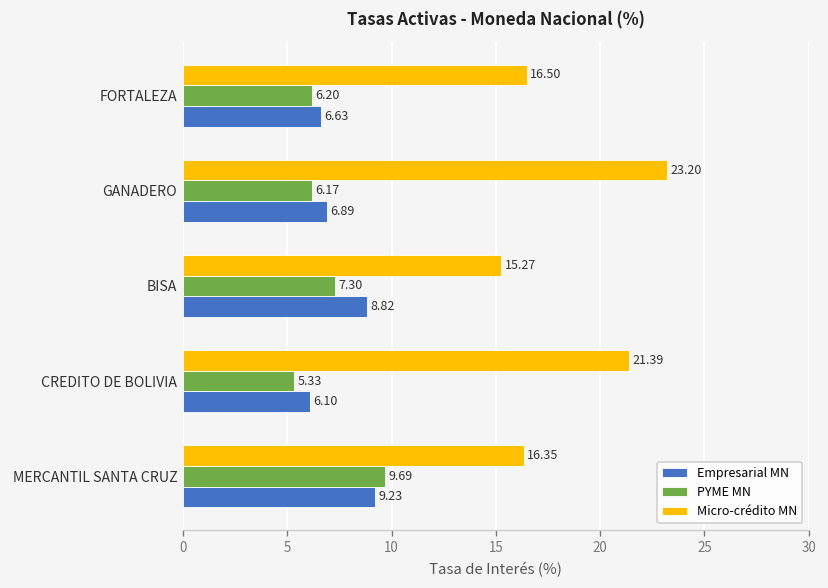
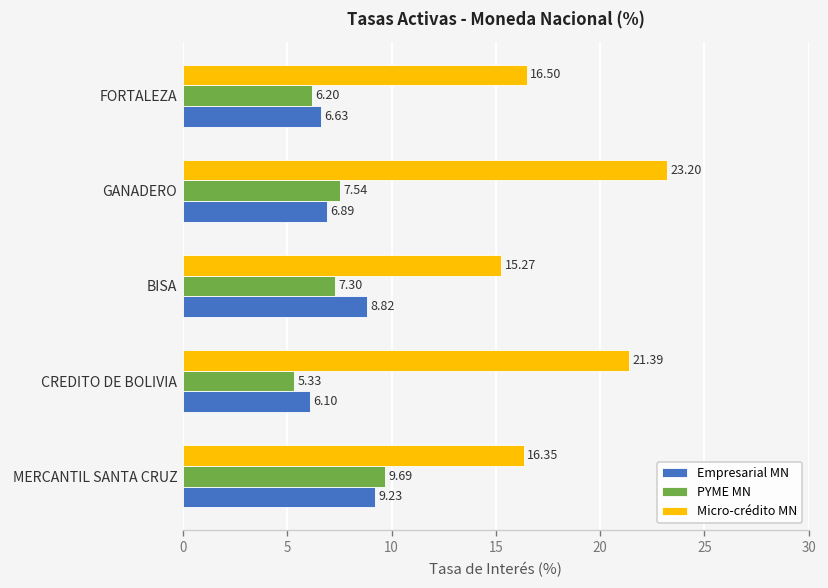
  {
    "Empresarial MN": {
      "FORTALEZA": 6.63,
      "GANADERO": 6.89,
      "BISA": 8.82,
      "CREDITO DE BOLIVIA": 6.10,
      "MERCANTIL SANTA CRUZ": 9.23
    },
    "PYME MN": {
      "FORTALEZA": 6.20,
-     "GANADERO": 6.17,
+     "GANADERO": 7.54,
      "BISA": 7.30,
      "CREDITO DE BOLIVIA": 5.33,
      "MERCANTIL SANTA CRUZ": 9.69
    },
    "Micro-crédito MN": {
      "FORTALEZA": 16.50,
      "GANADERO": 23.20,
      "BISA": 15.27,
      "CREDITO DE BOLIVIA": 21.39,
      "MERCANTIL SANTA CRUZ": 16.35
    }
  }
